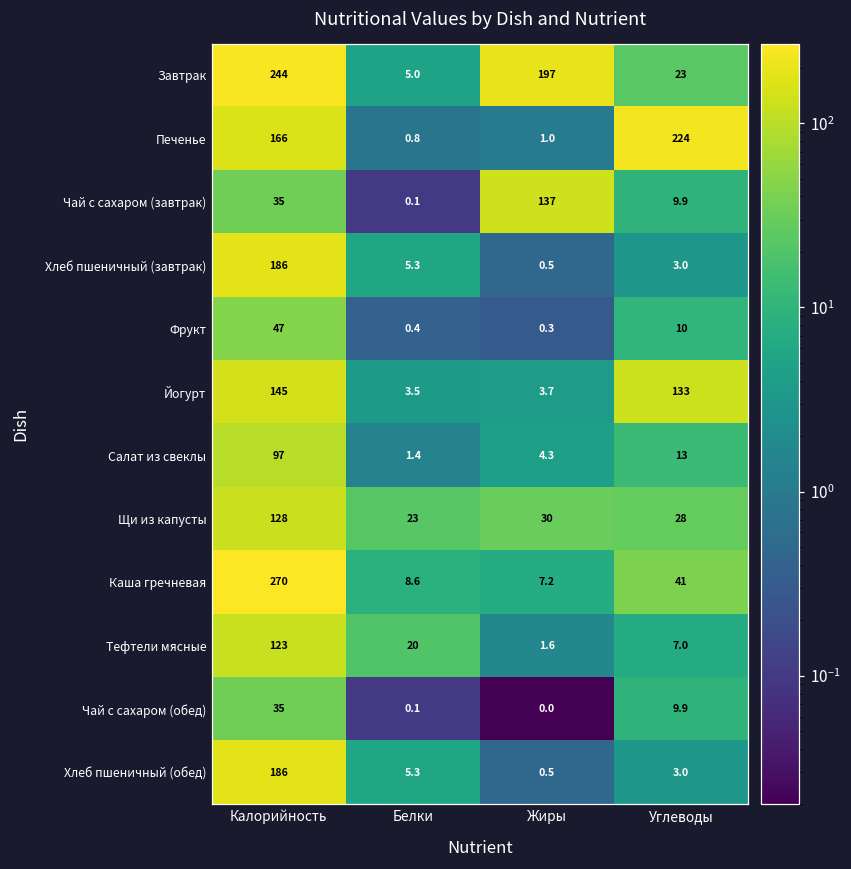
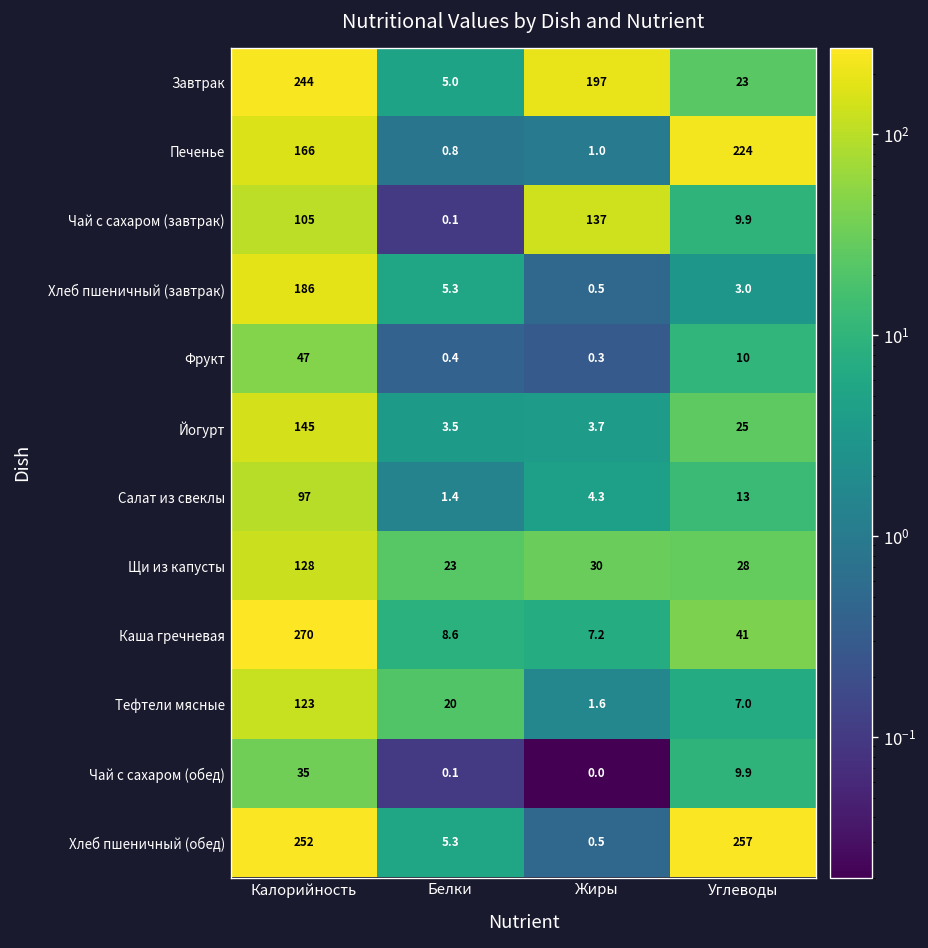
  {
    "Завтрак": {
      "Калорийность": 244,
      "Белки": 5.0,
      "Жиры": 197,
      "Углеводы": 23
    },
    "Печенье": {
      "Калорийность": 166,
      "Белки": 0.8,
      "Жиры": 1.0,
      "Углеводы": 224
    },
    "Чай с сахаром (завтрак)": {
-     "Калорийность": 35,
+     "Калорийность": 105,
      "Белки": 0.1,
      "Жиры": 137,
      "Углеводы": 9.9
    },
    "Хлеб пшеничный (завтрак)": {
      "Калорийность": 186,
      "Белки": 5.3,
      "Жиры": 0.5,
      "Углеводы": 3.0
    },
    "Фрукт": {
      "Калорийность": 47,
      "Белки": 0.4,
      "Жиры": 0.3,
      "Углеводы": 10
    },
    "Йогурт": {
      "Калорийность": 145,
      "Белки": 3.5,
      "Жиры": 3.7,
-     "Углеводы": 133
+     "Углеводы": 25
    },
    "Салат из свеклы": {
      "Калорийность": 97,
      "Белки": 1.4,
      "Жиры": 4.3,
      "Углеводы": 13
    },
    "Щи из капусты": {
      "Калорийность": 128,
      "Белки": 23,
      "Жиры": 30,
      "Углеводы": 28
    },
    "Каша гречневая": {
      "Калорийность": 270,
      "Белки": 8.6,
      "Жиры": 7.2,
      "Углеводы": 41
    },
    "Тефтели мясные": {
      "Калорийность": 123,
      "Белки": 20,
      "Жиры": 1.6,
      "Углеводы": 7.0
    },
    "Чай с сахаром (обед)": {
      "Калорийность": 35,
      "Белки": 0.1,
      "Жиры": 0.0,
      "Углеводы": 9.9
    },
    "Хлеб пшеничный (обед)": {
-     "Калорийность": 186,
+     "Калорийность": 252,
      "Белки": 5.3,
      "Жиры": 0.5,
-     "Углеводы": 3.0
+     "Углеводы": 257
    }
  }
